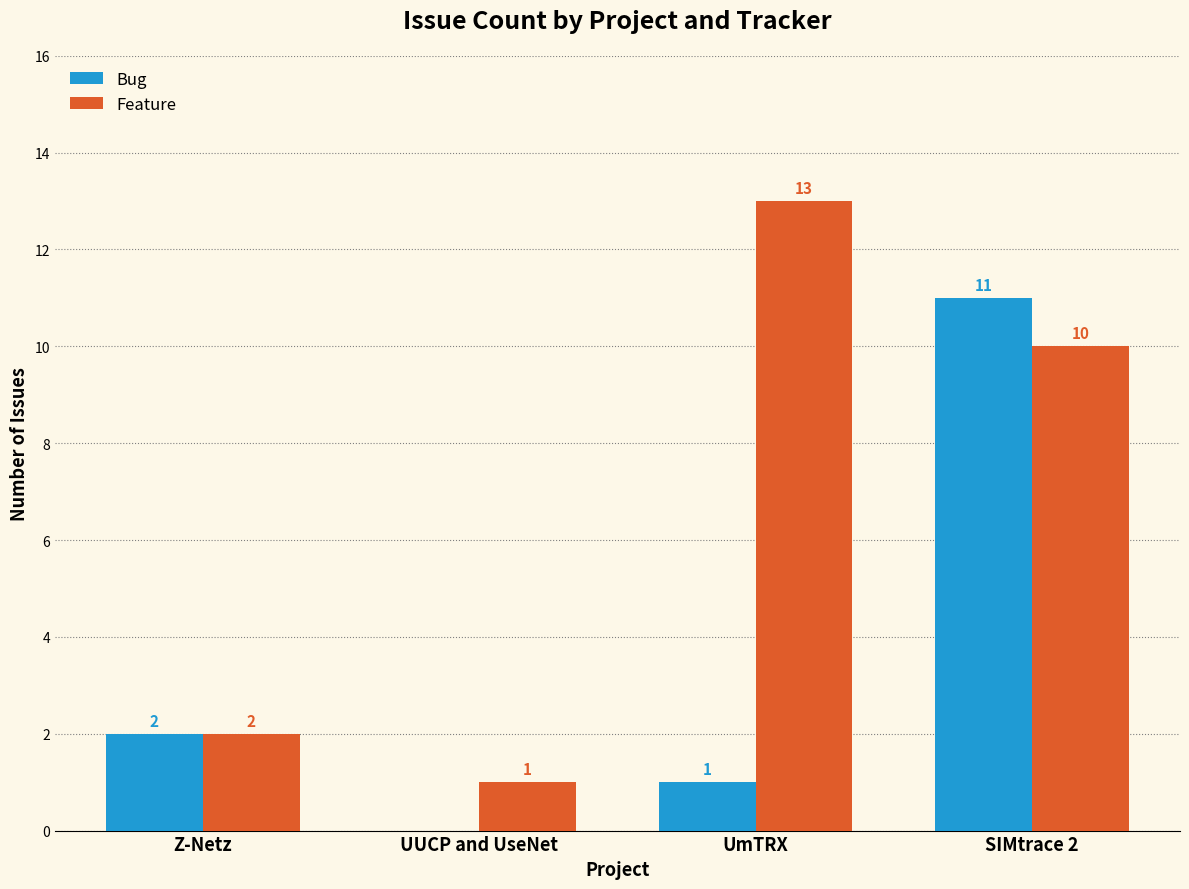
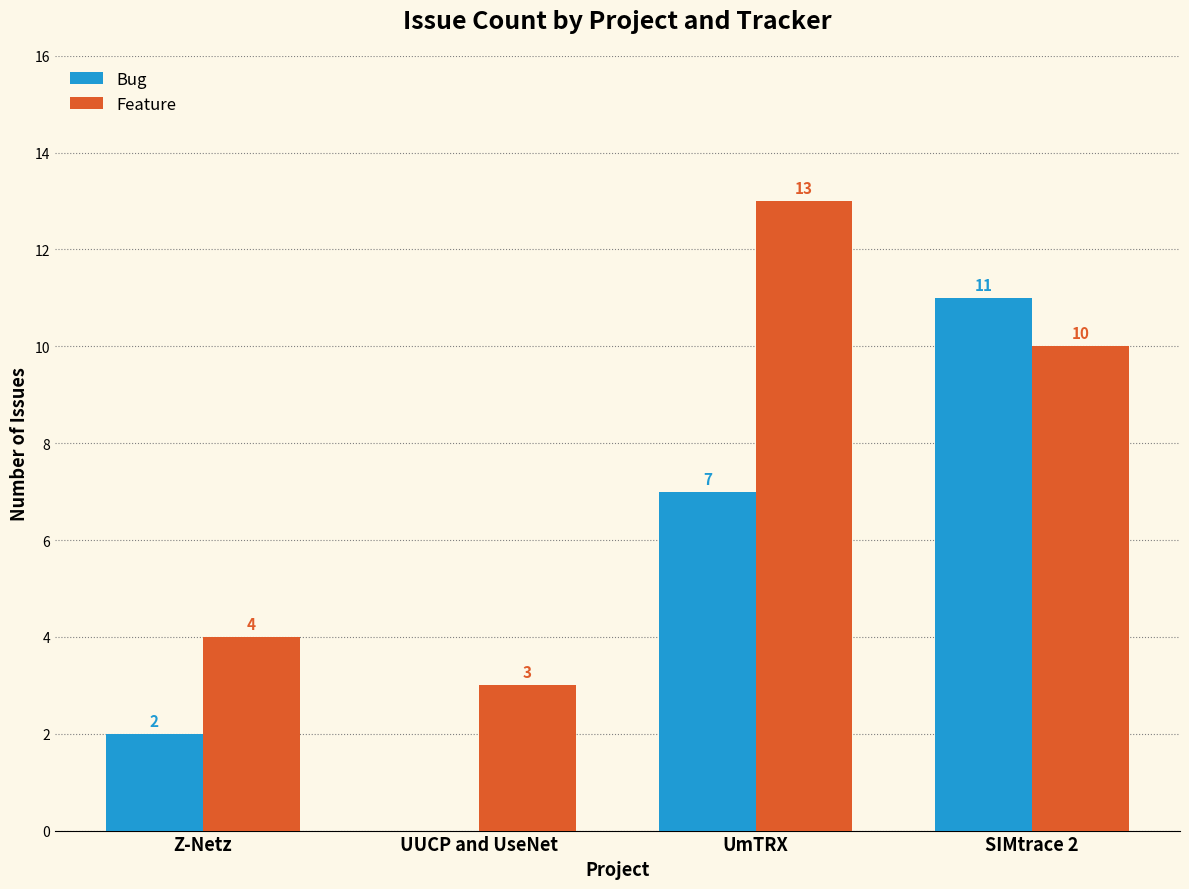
  {
    "Bug": {
      "Z-Netz": 2,
-     "UmTRX": 1,
+     "UmTRX": 7,
      "SIMtrace 2": 11
    },
    "Feature": {
-     "Z-Netz": 2,
-     "UUCP and UseNet": 1,
+     "Z-Netz": 4,
+     "UUCP and UseNet": 3,
      "UmTRX": 13,
      "SIMtrace 2": 10
    }
  }
